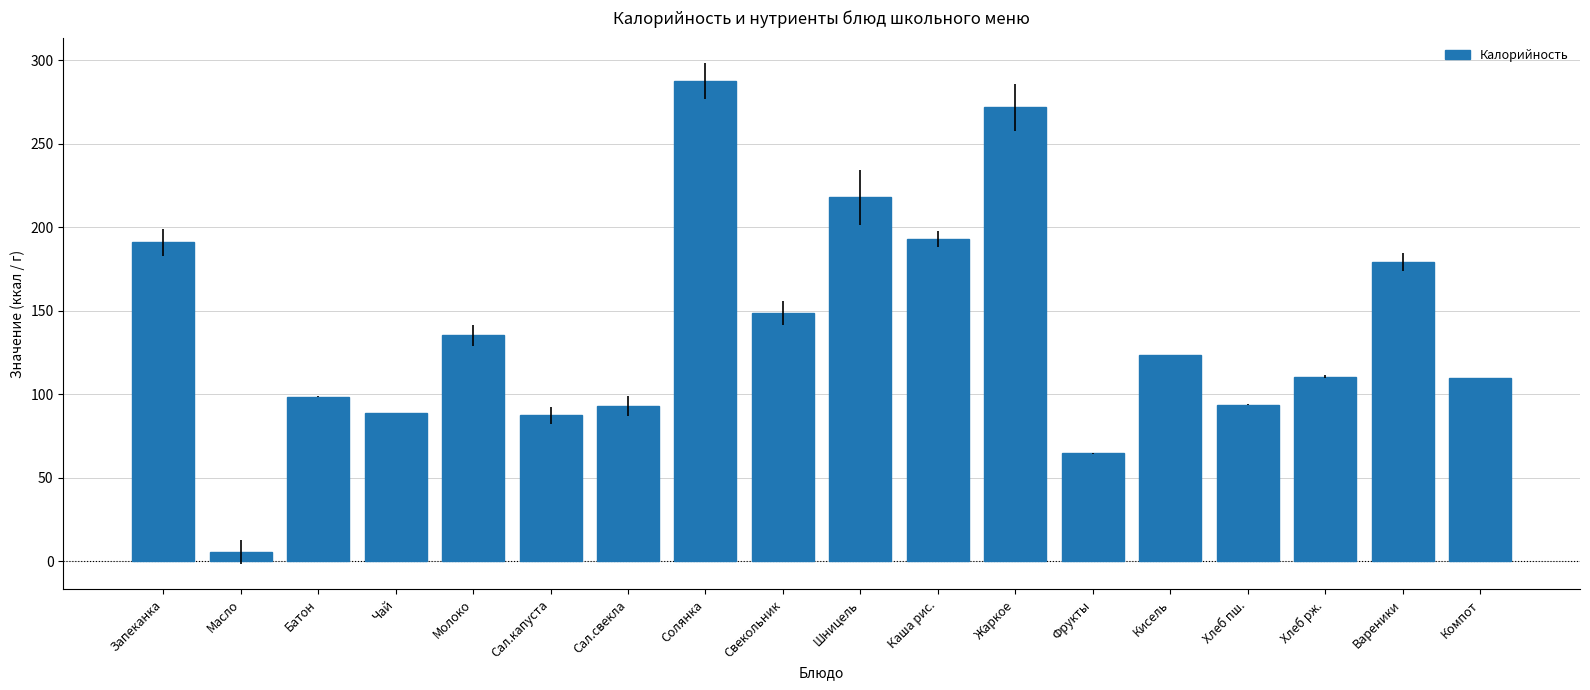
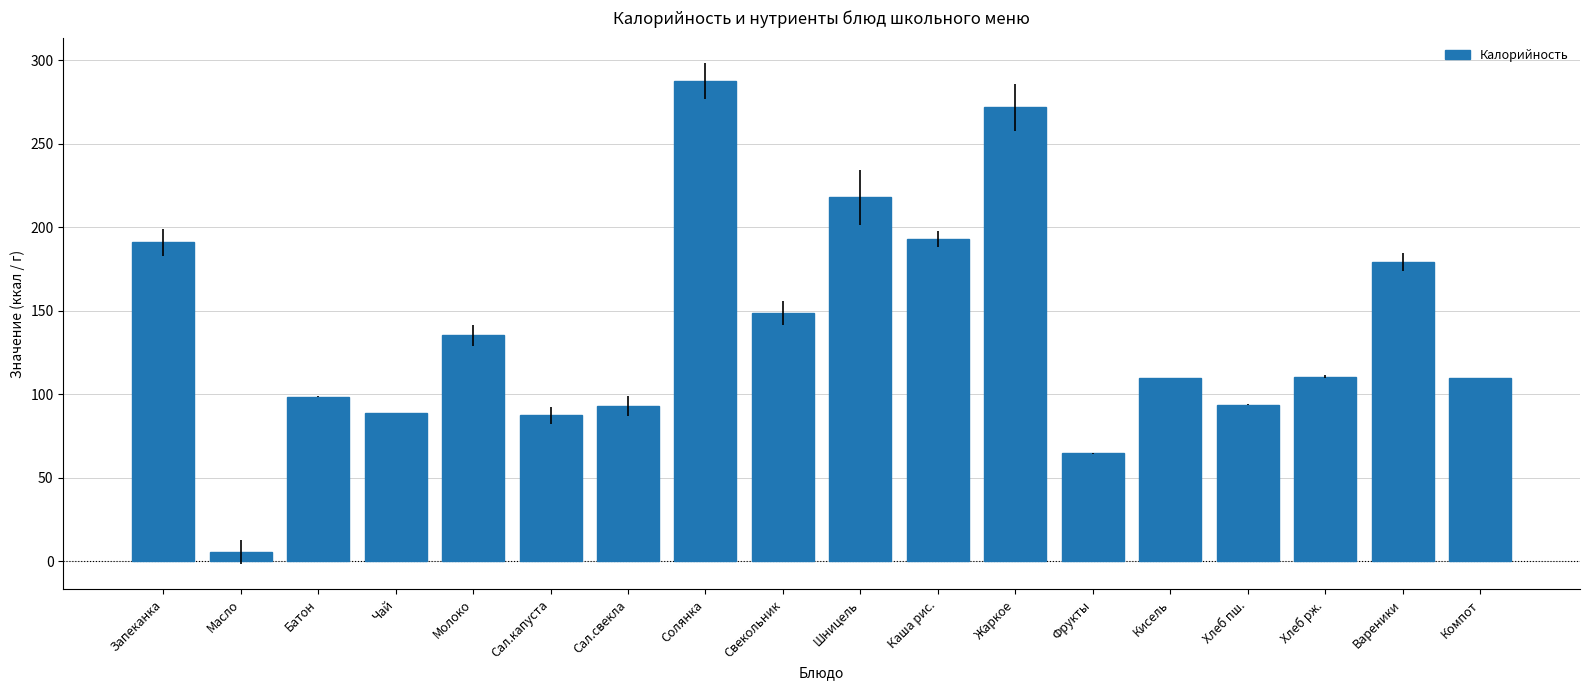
  {
    "Запеканка": 191,
    "Масло": 5,
    "Батон": 99,
    "Чай": 89,
    "Молоко": 135,
    "Сал.капуста": 87,
    "Сал.свекла": 93,
    "Солянка": 288,
    "Свекольник": 149,
    "Шницель": 218,
    "Каша рис.": 193,
    "Жаркое": 272,
    "Фрукты": 65,
-   "Кисель": 124,
+   "Кисель": 110,
    "Хлеб пш.": 94,
    "Хлеб рж.": 111,
    "Вареники": 179,
    "Компот": 109
  }
